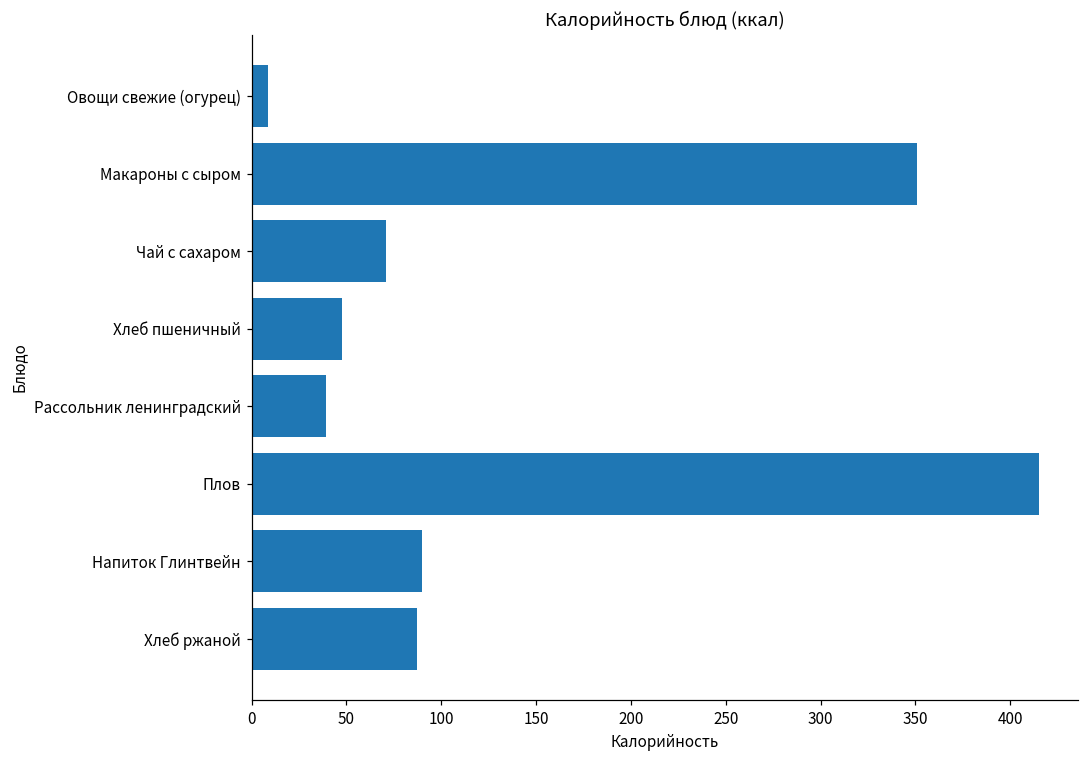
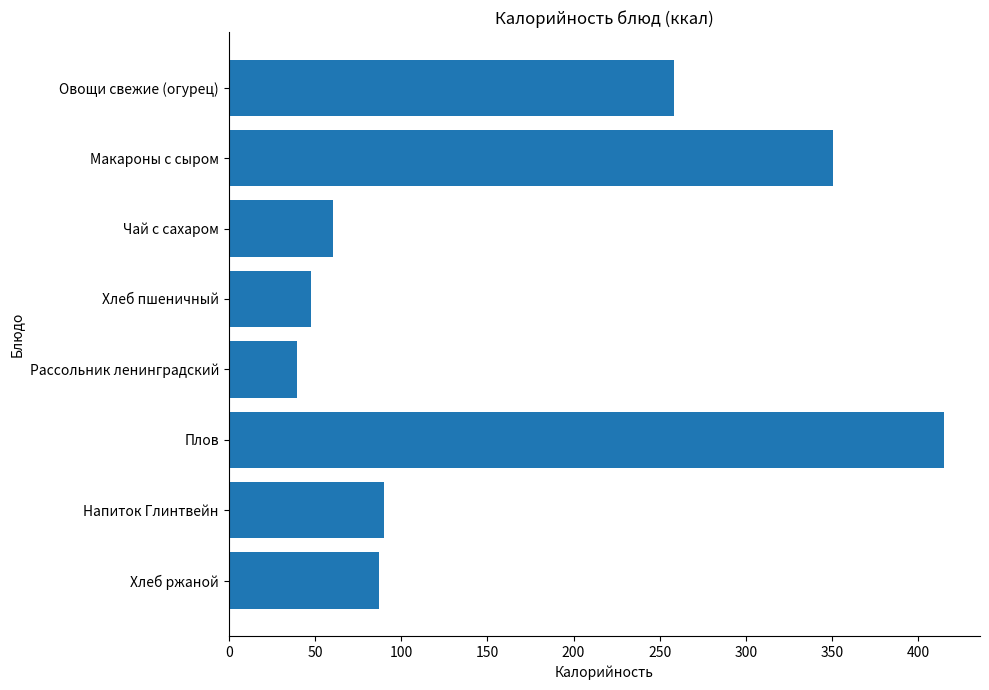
  {
-   "Овощи свежие (огурец)": 9,
+   "Овощи свежие (огурец)": 259,
    "Макароны с сыром": 351,
-   "Чай с сахаром": 71,
+   "Чай с сахаром": 60,
    "Хлеб пшеничный": 48,
    "Рассольник ленинградский": 39,
    "Плов": 415,
    "Напиток Глинтвейн": 90,
    "Хлеб ржаной": 87
  }
